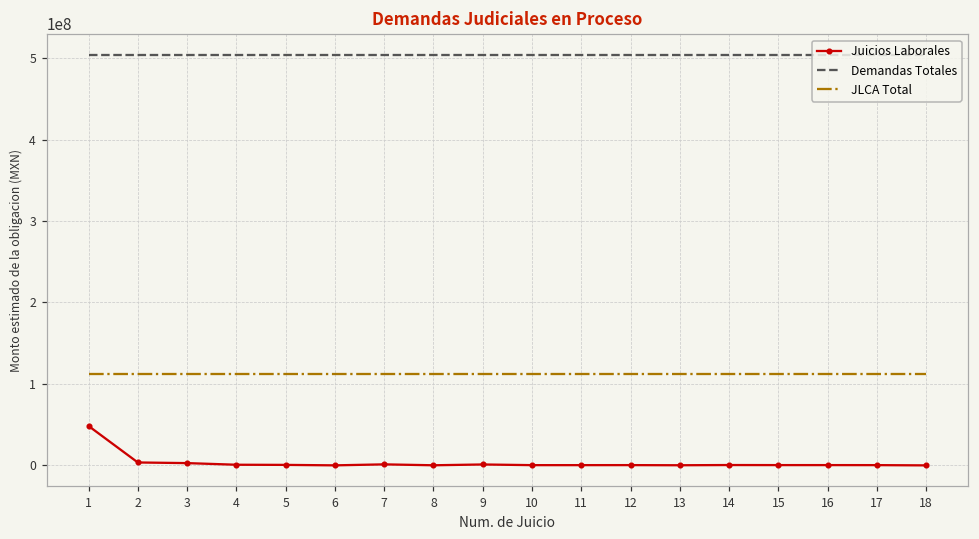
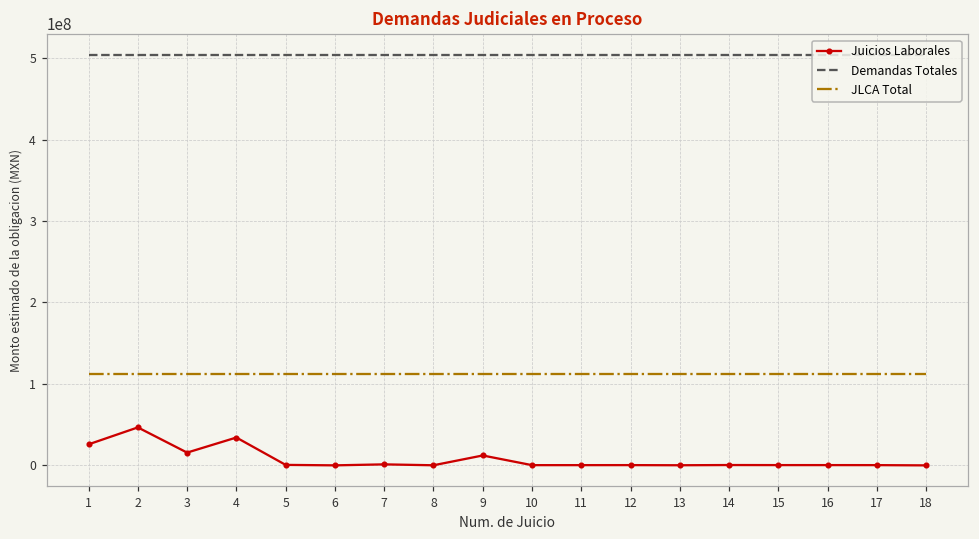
  {
    "Juicios Laborales": {
-     "1": 50000000,
-     "2": 0,
-     "3": 0,
-     "4": 0,
+     "1": 30000000,
+     "2": 50000000,
+     "3": 20000000,
+     "4": 30000000,
      "5": 0,
      "6": 0,
      "7": 0,
      "8": 0,
-     "9": 0,
+     "9": 10000000,
      "10": 0,
      "11": 0,
      "12": 0,
      "13": 0,
      "14": 0,
      "15": 0,
      "16": 0,
      "17": 0,
      "18": 0
    },
    "Demandas Totales": {
      "1": 500000000,
      "2": 500000000,
      "3": 500000000,
      "4": 500000000,
      "5": 500000000,
      "6": 500000000,
      "7": 500000000,
      "8": 500000000,
      "9": 500000000,
      "10": 500000000,
      "11": 500000000,
      "12": 500000000,
      "13": 500000000,
      "14": 500000000,
      "15": 500000000
    },
    "JLCA Total": {
      "1": 110000000,
      "2": 110000000,
      "3": 110000000,
      "4": 110000000,
      "5": 110000000,
      "6": 110000000,
      "7": 110000000,
      "8": 110000000,
      "9": 110000000,
      "10": 110000000,
      "11": 110000000,
      "12": 110000000,
      "13": 110000000,
      "14": 110000000,
      "15": 110000000,
      "16": 110000000,
      "17": 110000000,
      "18": 110000000
    }
  }
